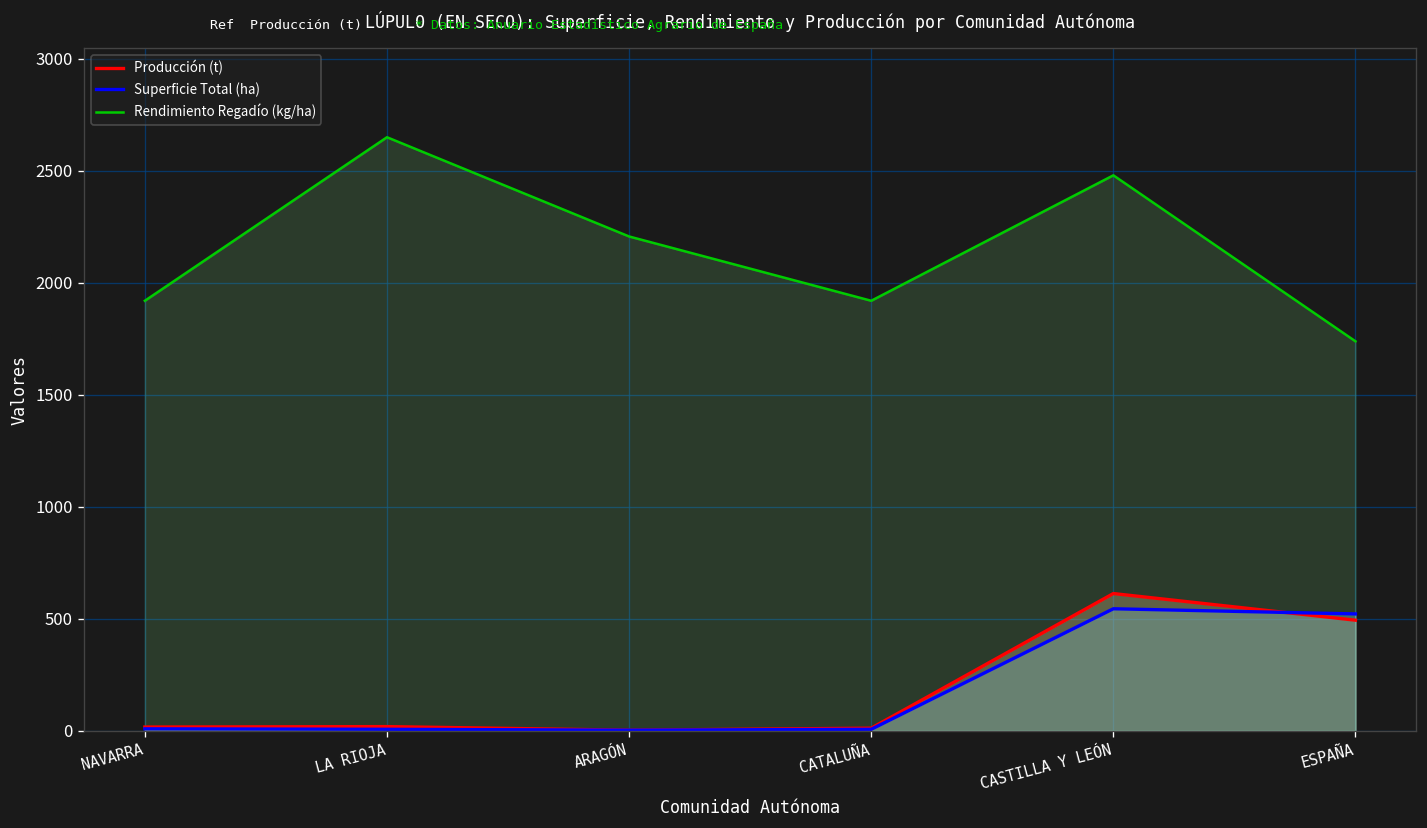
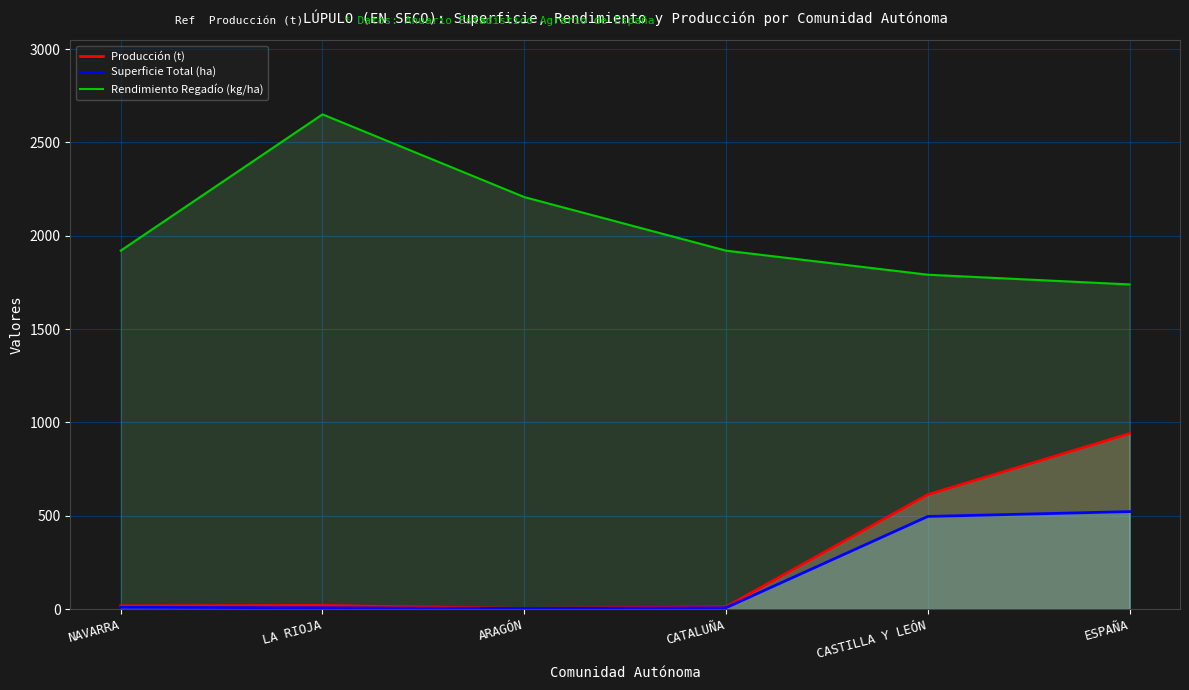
  {
    "Producción (t)": {
      "CASTILLA Y LEÓN": 610,
-     "ESPAÑA": 490
+     "ESPAÑA": 940
    },
    "Superficie Total (ha)": {
-     "CASTILLA Y LEÓN": 550,
+     "CASTILLA Y LEÓN": 500,
      "ESPAÑA": 520
    },
    "Rendimiento Regadío (kg/ha)": {
      "NAVARRA": 1920,
      "LA RIOJA": 2650,
      "ARAGÓN": 2210,
      "CATALUÑA": 1920,
-     "CASTILLA Y LEÓN": 2480,
+     "CASTILLA Y LEÓN": 1790,
      "ESPAÑA": 1740
    }
  }
